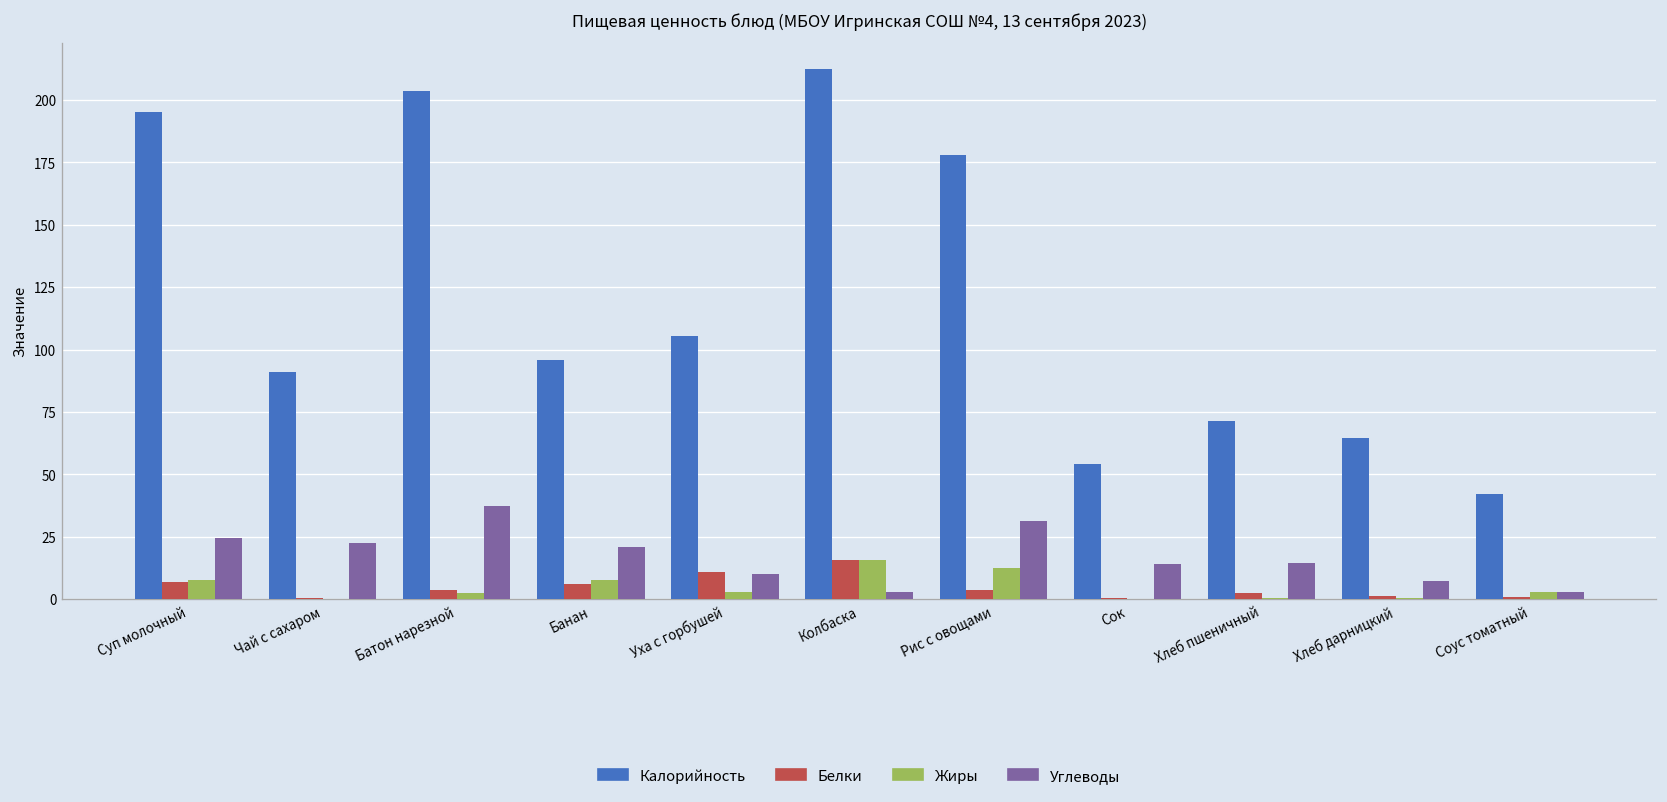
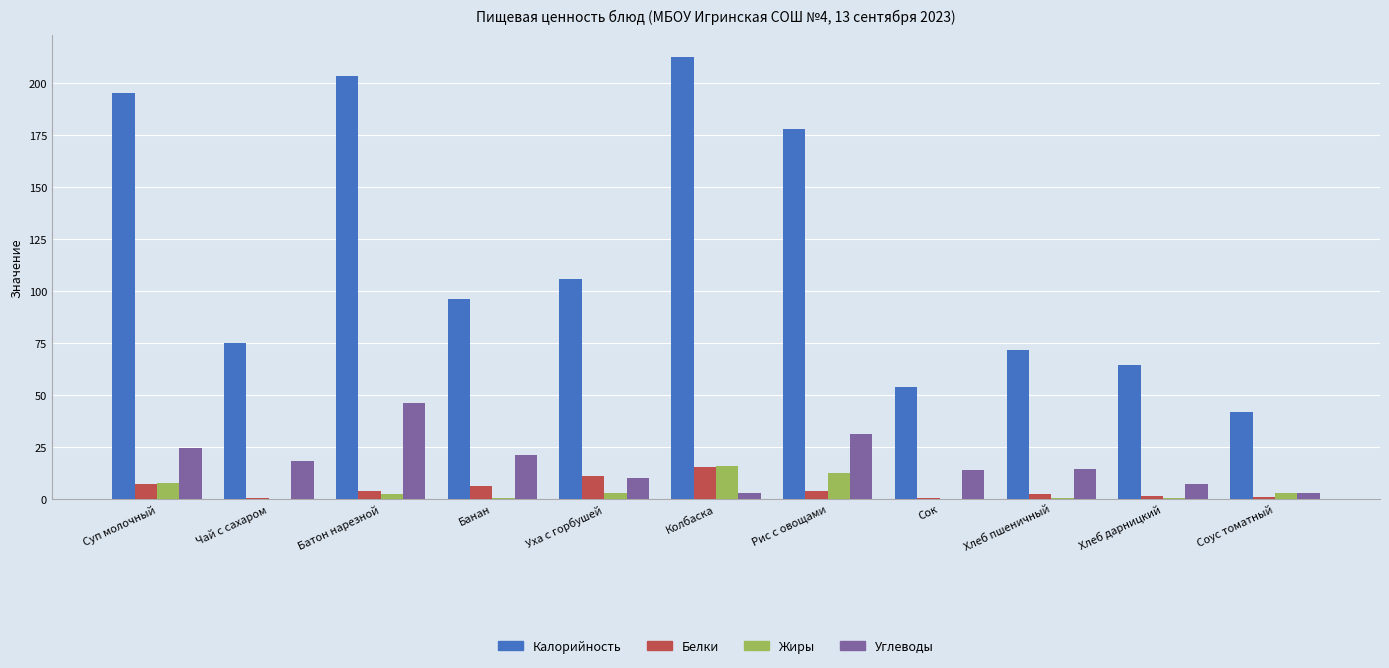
  {
    "Калорийность": {
      "Суп молочный": 195,
-     "Чай с сахаром": 91,
+     "Чай с сахаром": 75,
      "Батон нарезной": 204,
      "Банан": 96,
      "Уха с горбушей": 106,
      "Колбаска": 212,
      "Рис с овощами": 178,
      "Сок": 54,
      "Хлеб пшеничный": 71,
      "Хлеб дарницкий": 64,
      "Соус томатный": 42
    },
    "Белки": {
      "Суп молочный": 7,
      "Батон нарезной": 4,
      "Банан": 6,
      "Уха с горбушей": 11,
      "Колбаска": 15,
      "Рис с овощами": 4,
      "Хлеб пшеничный": 2,
      "Хлеб дарницкий": 1
    },
    "Жиры": {
      "Суп молочный": 8,
      "Батон нарезной": 2,
-     "Банан": 8,
+     "Банан": 1,
      "Уха с горбушей": 3,
      "Колбаска": 16,
      "Рис с овощами": 12,
      "Сок": 0,
      "Соус томатный": 3
    },
    "Углеводы": {
      "Суп молочный": 25,
-     "Чай с сахаром": 22,
-     "Батон нарезной": 37,
+     "Чай с сахаром": 18,
+     "Батон нарезной": 46,
      "Банан": 21,
      "Уха с горбушей": 10,
      "Колбаска": 3,
      "Рис с овощами": 31,
      "Сок": 14,
      "Хлеб пшеничный": 15,
      "Хлеб дарницкий": 7,
      "Соус томатный": 3
    }
  }
